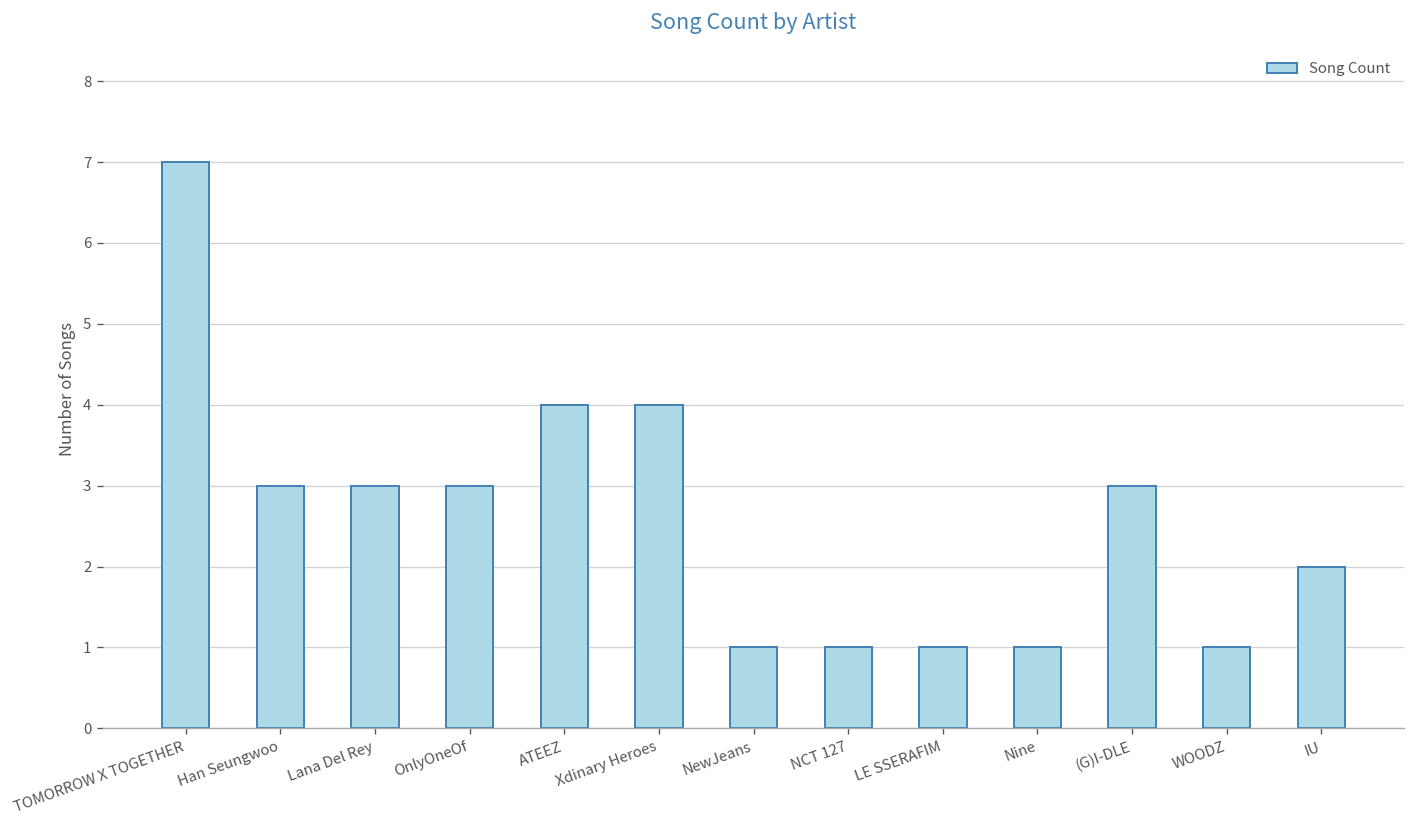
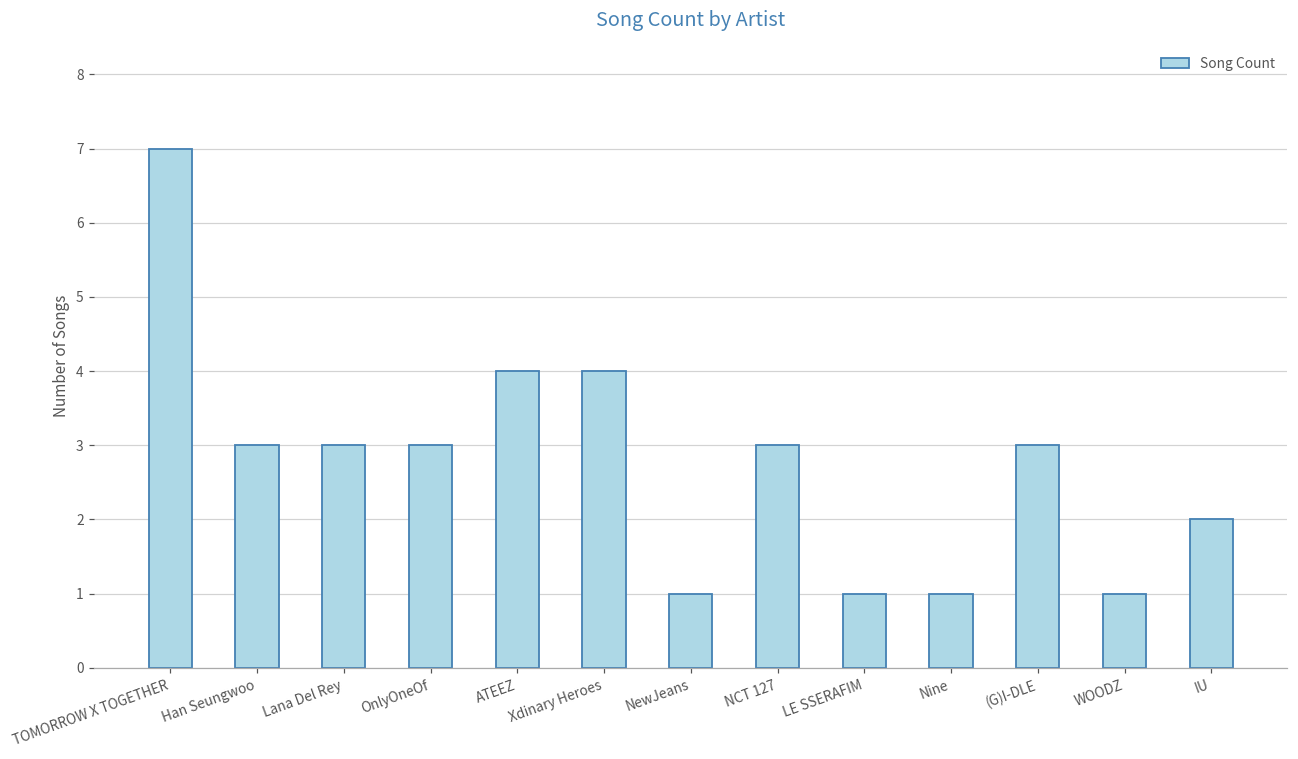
  {
    "TOMORROW X TOGETHER": 7,
    "Han Seungwoo": 3,
    "Lana Del Rey": 3,
    "OnlyOneOf": 3,
    "ATEEZ": 4,
    "Xdinary Heroes": 4,
    "NewJeans": 1,
-   "NCT 127": 1,
+   "NCT 127": 3,
    "LE SSERAFIM": 1,
    "Nine": 1,
    "(G)I-DLE": 3,
    "WOODZ": 1,
    "IU": 2
  }
